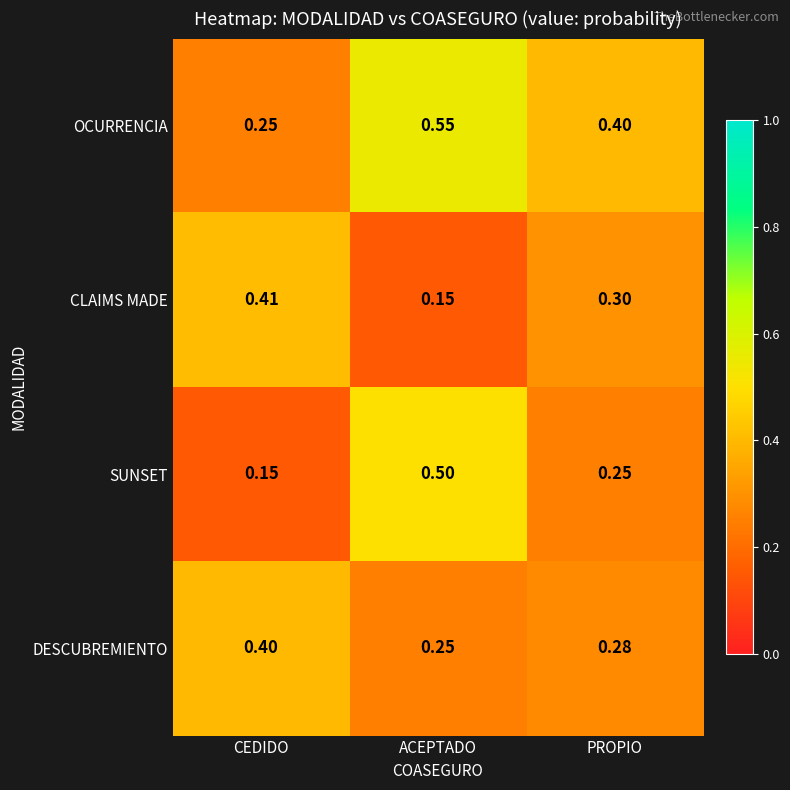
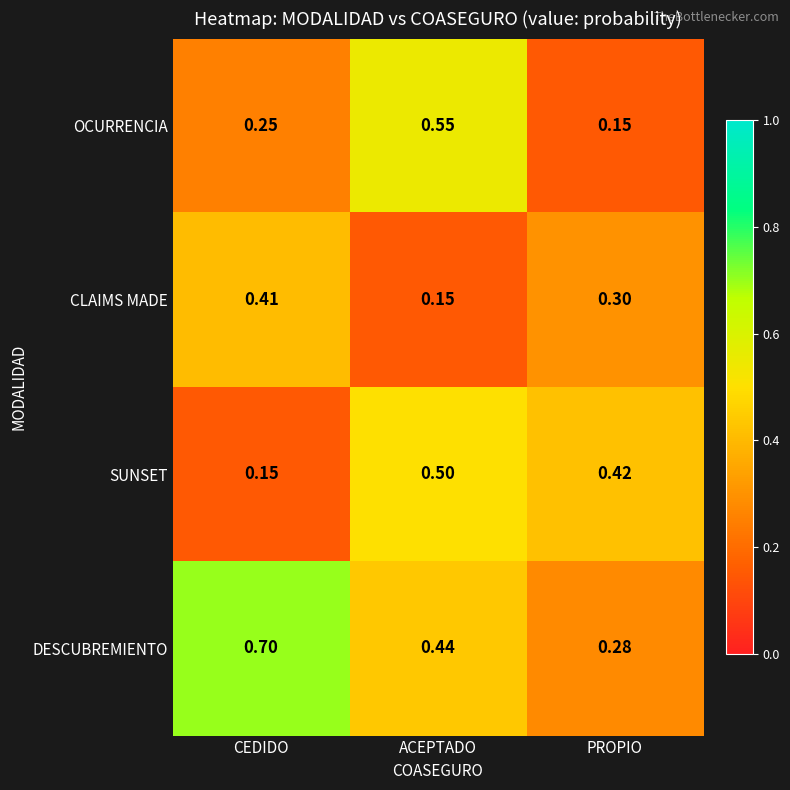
  {
    "OCURRENCIA": {
      "CEDIDO": 0.25,
      "ACEPTADO": 0.55,
-     "PROPIO": 0.40
+     "PROPIO": 0.15
    },
    "CLAIMS MADE": {
      "CEDIDO": 0.41,
      "ACEPTADO": 0.15,
      "PROPIO": 0.30
    },
    "SUNSET": {
      "CEDIDO": 0.15,
      "ACEPTADO": 0.50,
-     "PROPIO": 0.25
+     "PROPIO": 0.42
    },
    "DESCUBREMIENTO": {
-     "CEDIDO": 0.40,
-     "ACEPTADO": 0.25,
+     "CEDIDO": 0.70,
+     "ACEPTADO": 0.44,
      "PROPIO": 0.28
    }
  }
